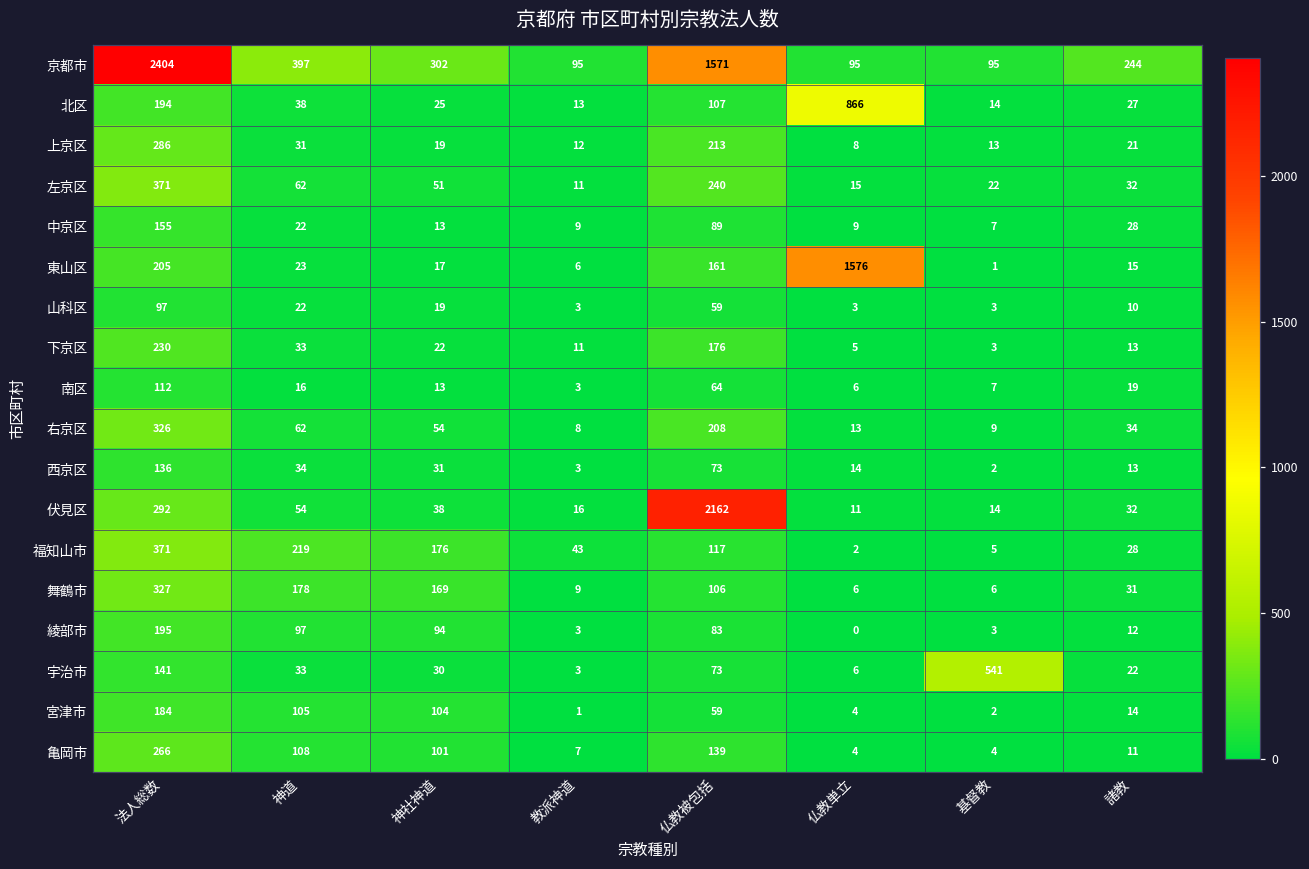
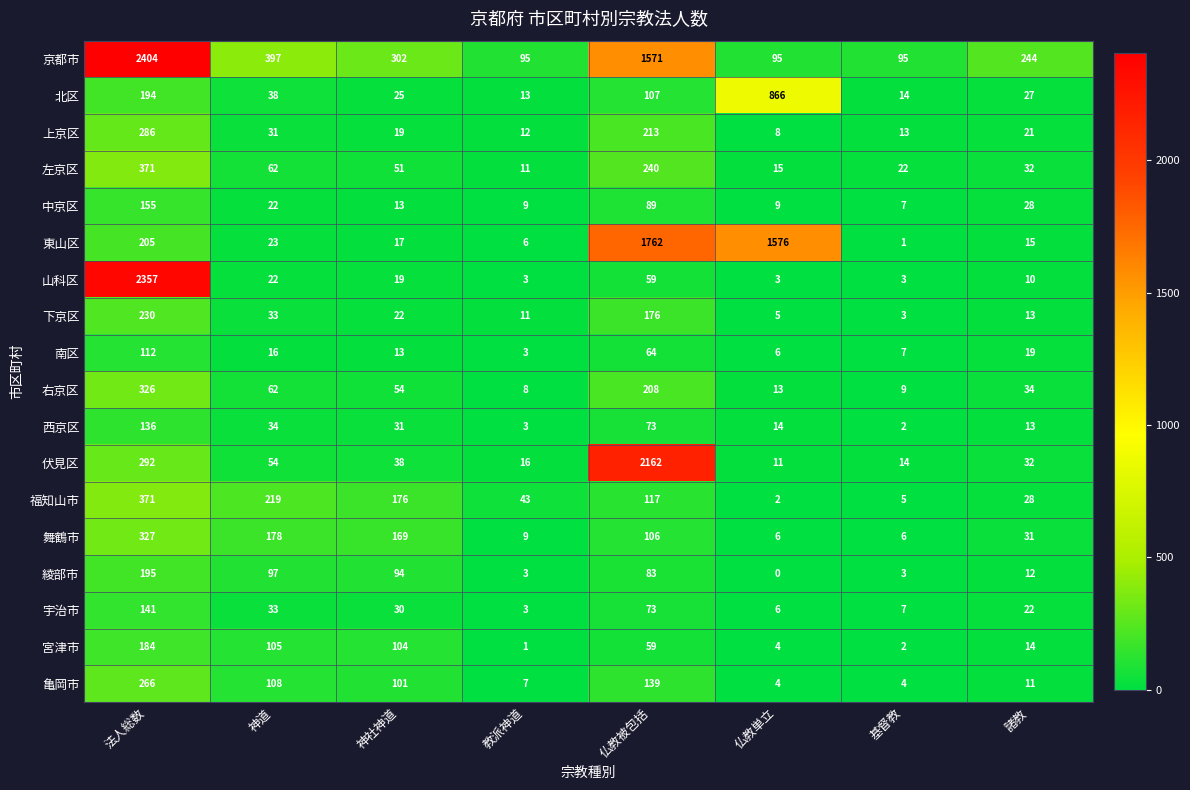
  {
    "京都市": {
      "法人総数": 2404,
      "神道": 397,
      "神社神道": 302,
      "教派神道": 95,
      "仏教被包括": 1571,
      "仏教単立": 95,
      "基督教": 95,
      "諸教": 244
    },
    "北区": {
      "法人総数": 194,
      "神道": 38,
      "神社神道": 25,
      "教派神道": 13,
      "仏教被包括": 107,
      "仏教単立": 866,
      "基督教": 14,
      "諸教": 27
    },
    "上京区": {
      "法人総数": 286,
      "神道": 31,
      "神社神道": 19,
      "教派神道": 12,
      "仏教被包括": 213,
      "仏教単立": 8,
      "基督教": 13,
      "諸教": 21
    },
    "左京区": {
      "法人総数": 371,
      "神道": 62,
      "神社神道": 51,
      "教派神道": 11,
      "仏教被包括": 240,
      "仏教単立": 15,
      "基督教": 22,
      "諸教": 32
    },
    "中京区": {
      "法人総数": 155,
      "神道": 22,
      "神社神道": 13,
      "教派神道": 9,
      "仏教被包括": 89,
      "仏教単立": 9,
      "基督教": 7,
      "諸教": 28
    },
    "東山区": {
      "法人総数": 205,
      "神道": 23,
      "神社神道": 17,
      "教派神道": 6,
-     "仏教被包括": 161,
+     "仏教被包括": 1762,
      "仏教単立": 1576,
      "基督教": 1,
      "諸教": 15
    },
    "山科区": {
-     "法人総数": 97,
+     "法人総数": 2357,
      "神道": 22,
      "神社神道": 19,
      "教派神道": 3,
      "仏教被包括": 59,
      "仏教単立": 3,
      "基督教": 3,
      "諸教": 10
    },
    "下京区": {
      "法人総数": 230,
      "神道": 33,
      "神社神道": 22,
      "教派神道": 11,
      "仏教被包括": 176,
      "仏教単立": 5,
      "基督教": 3,
      "諸教": 13
    },
    "南区": {
      "法人総数": 112,
      "神道": 16,
      "神社神道": 13,
      "教派神道": 3,
      "仏教被包括": 64,
      "仏教単立": 6,
      "基督教": 7,
      "諸教": 19
    },
    "右京区": {
      "法人総数": 326,
      "神道": 62,
      "神社神道": 54,
      "教派神道": 8,
      "仏教被包括": 208,
      "仏教単立": 13,
      "基督教": 9,
      "諸教": 34
    },
    "西京区": {
      "法人総数": 136,
      "神道": 34,
      "神社神道": 31,
      "教派神道": 3,
      "仏教被包括": 73,
      "仏教単立": 14,
      "基督教": 2,
      "諸教": 13
    },
    "伏見区": {
      "法人総数": 292,
      "神道": 54,
      "神社神道": 38,
      "教派神道": 16,
      "仏教被包括": 2162,
      "仏教単立": 11,
      "基督教": 14,
      "諸教": 32
    },
    "福知山市": {
      "法人総数": 371,
      "神道": 219,
      "神社神道": 176,
      "教派神道": 43,
      "仏教被包括": 117,
      "仏教単立": 2,
      "基督教": 5,
      "諸教": 28
    },
    "舞鶴市": {
      "法人総数": 327,
      "神道": 178,
      "神社神道": 169,
      "教派神道": 9,
      "仏教被包括": 106,
      "仏教単立": 6,
      "基督教": 6,
      "諸教": 31
    },
    "綾部市": {
      "法人総数": 195,
      "神道": 97,
      "神社神道": 94,
      "教派神道": 3,
      "仏教被包括": 83,
      "仏教単立": 0,
      "基督教": 3,
      "諸教": 12
    },
    "宇治市": {
      "法人総数": 141,
      "神道": 33,
      "神社神道": 30,
      "教派神道": 3,
      "仏教被包括": 73,
      "仏教単立": 6,
-     "基督教": 541,
+     "基督教": 7,
      "諸教": 22
    },
    "宮津市": {
      "法人総数": 184,
      "神道": 105,
      "神社神道": 104,
      "教派神道": 1,
      "仏教被包括": 59,
      "仏教単立": 4,
      "基督教": 2,
      "諸教": 14
    },
    "亀岡市": {
      "法人総数": 266,
      "神道": 108,
      "神社神道": 101,
      "教派神道": 7,
      "仏教被包括": 139,
      "仏教単立": 4,
      "基督教": 4,
      "諸教": 11
    }
  }
